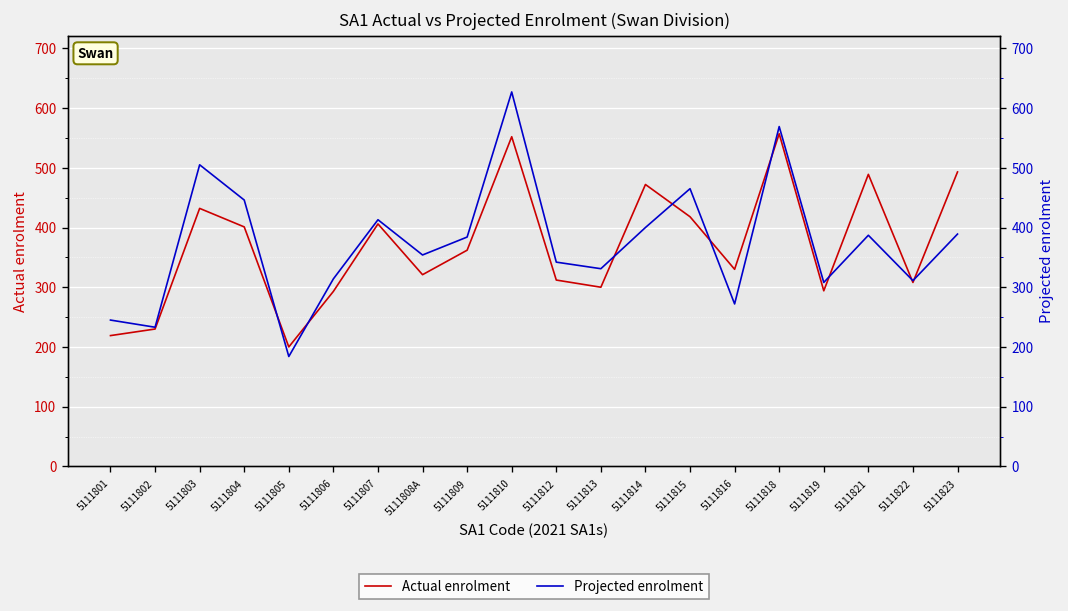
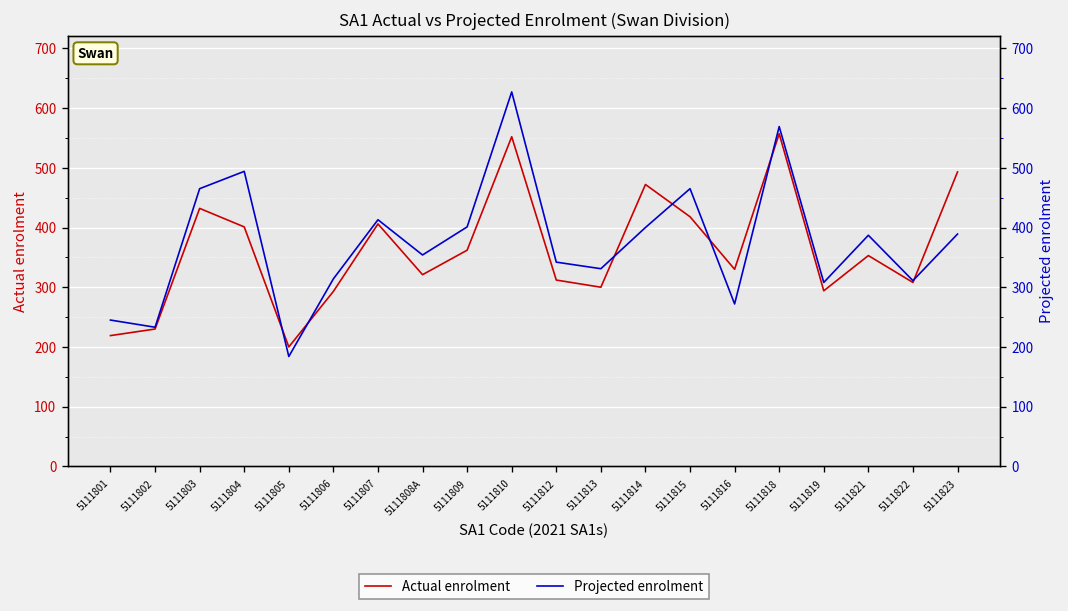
  {
    "Actual enrolment": {
      "5111801": 220,
      "5111802": 230,
      "5111803": 430,
      "5111804": 400,
      "5111805": 200,
      "5111806": 290,
      "5111807": 410,
      "5111808A": 320,
      "5111809": 360,
      "5111810": 550,
      "5111812": 310,
      "5111813": 300,
      "5111814": 470,
      "5111815": 420,
      "5111816": 330,
      "5111818": 560,
      "5111819": 290,
-     "5111821": 490,
+     "5111821": 350,
      "5111822": 310,
      "5111823": 490
    },
    "Projected enrolment": {
      "5111801": 250,
      "5111802": 230,
-     "5111803": 510,
-     "5111804": 450,
+     "5111803": 470,
+     "5111804": 490,
      "5111805": 180,
      "5111806": 310,
      "5111807": 410,
      "5111808A": 350,
-     "5111809": 380,
+     "5111809": 400,
      "5111810": 630,
      "5111812": 340,
      "5111813": 330,
      "5111814": 400,
      "5111815": 470,
      "5111816": 270,
      "5111818": 570,
      "5111819": 310,
      "5111821": 390,
      "5111822": 310,
      "5111823": 390
    }
  }
